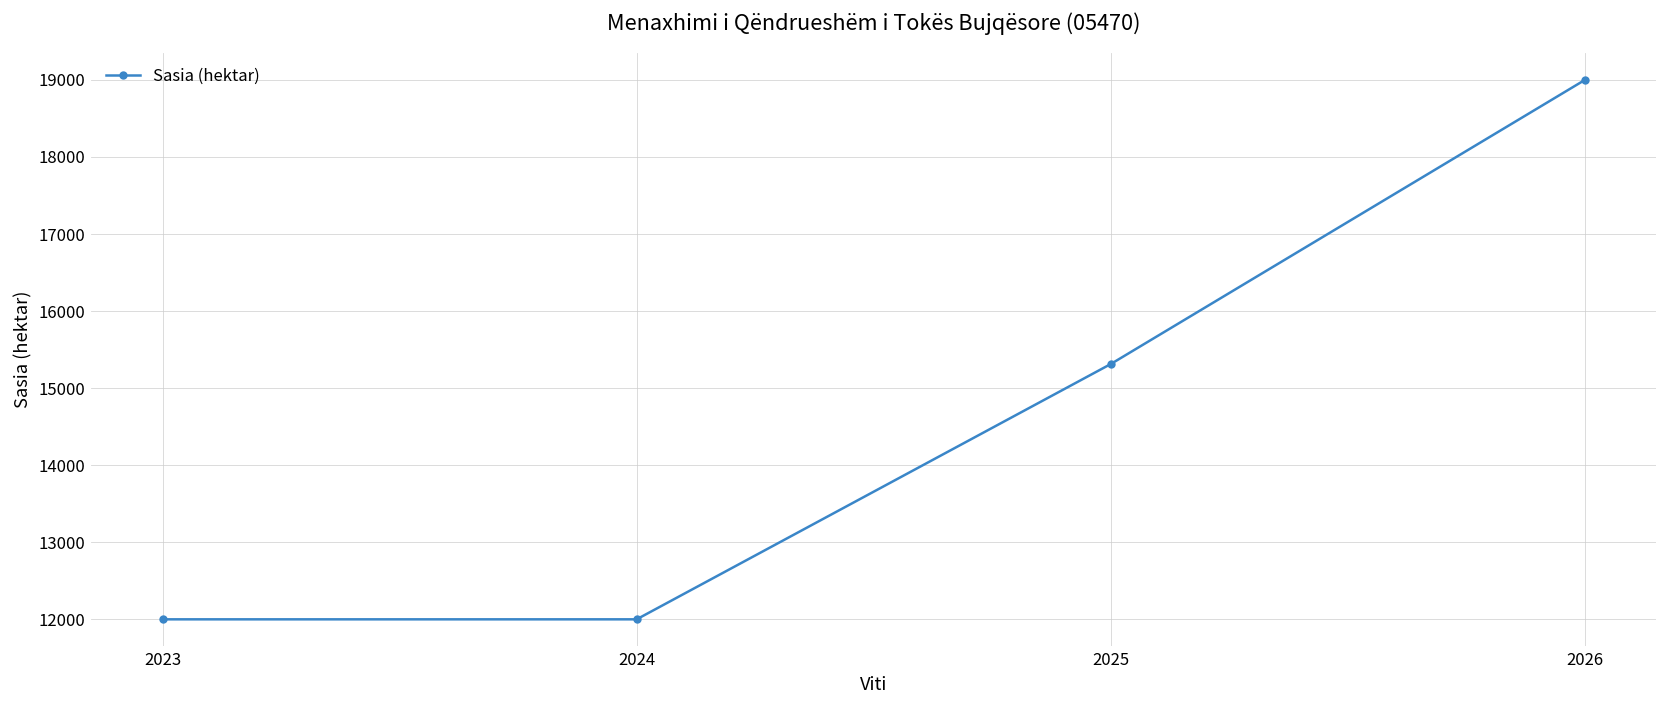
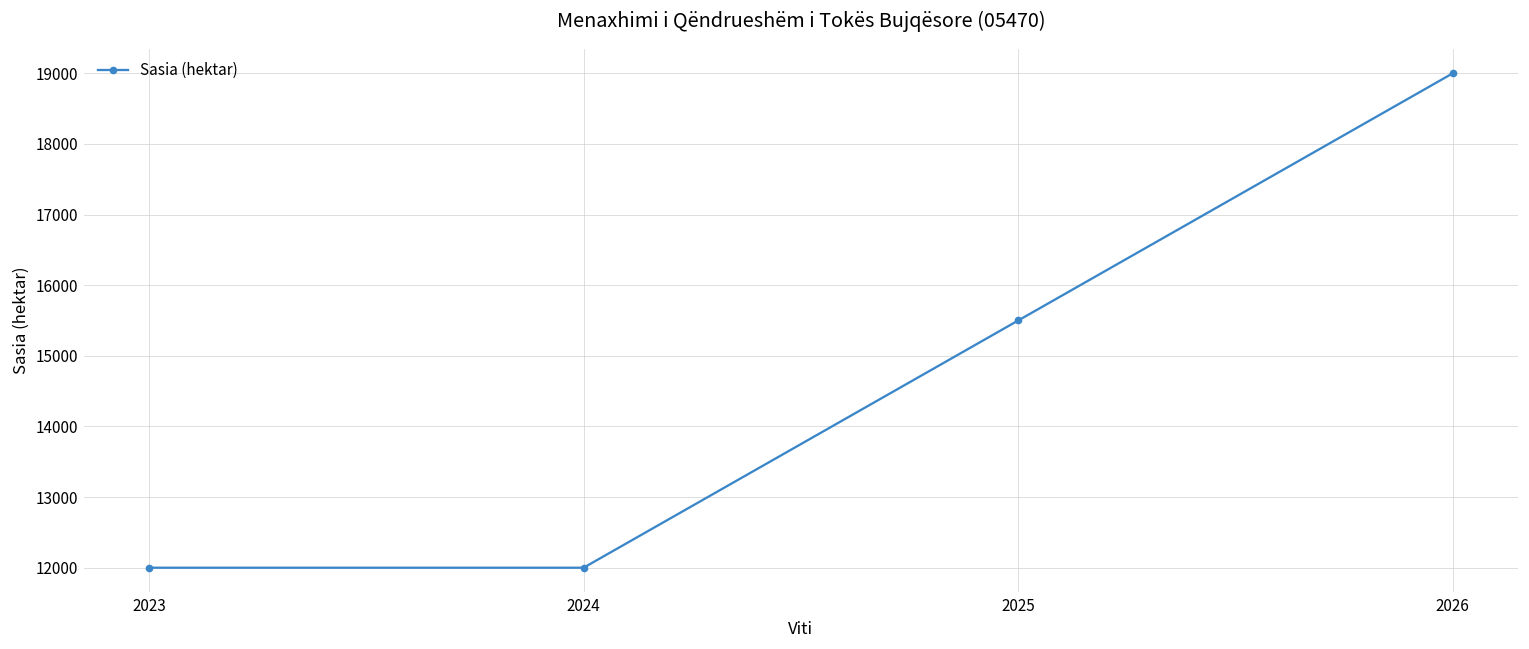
  {
    "2023": 12000,
    "2024": 12000,
-   "2025": 15300,
+   "2025": 15500,
    "2026": 19000
  }
